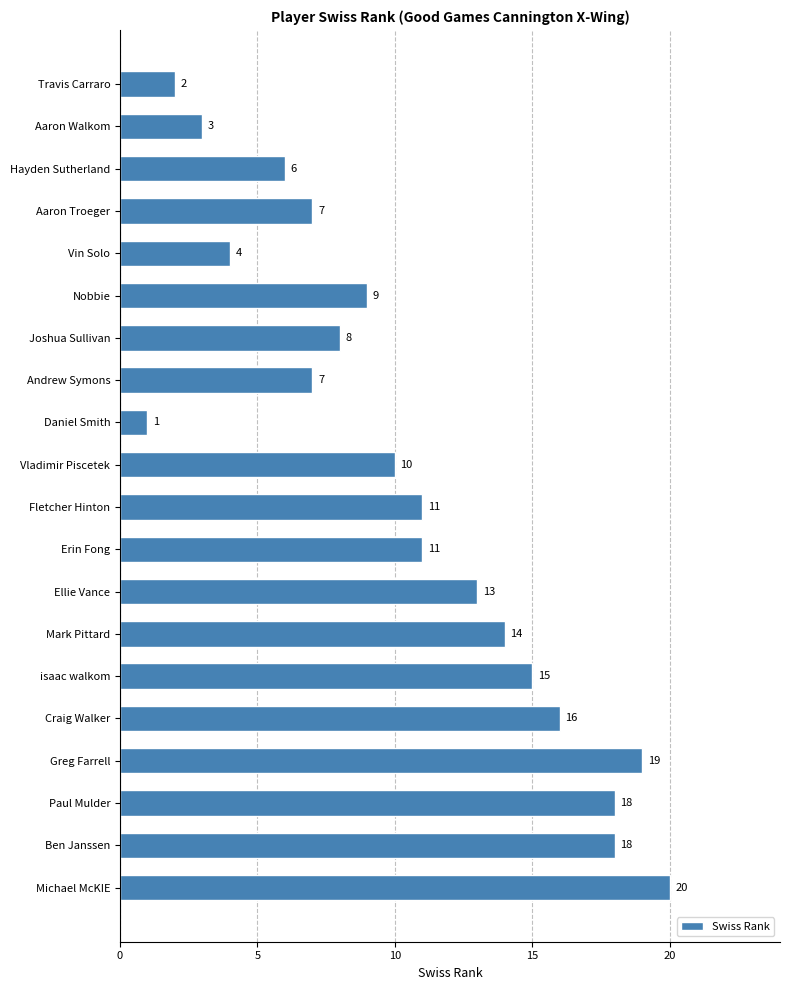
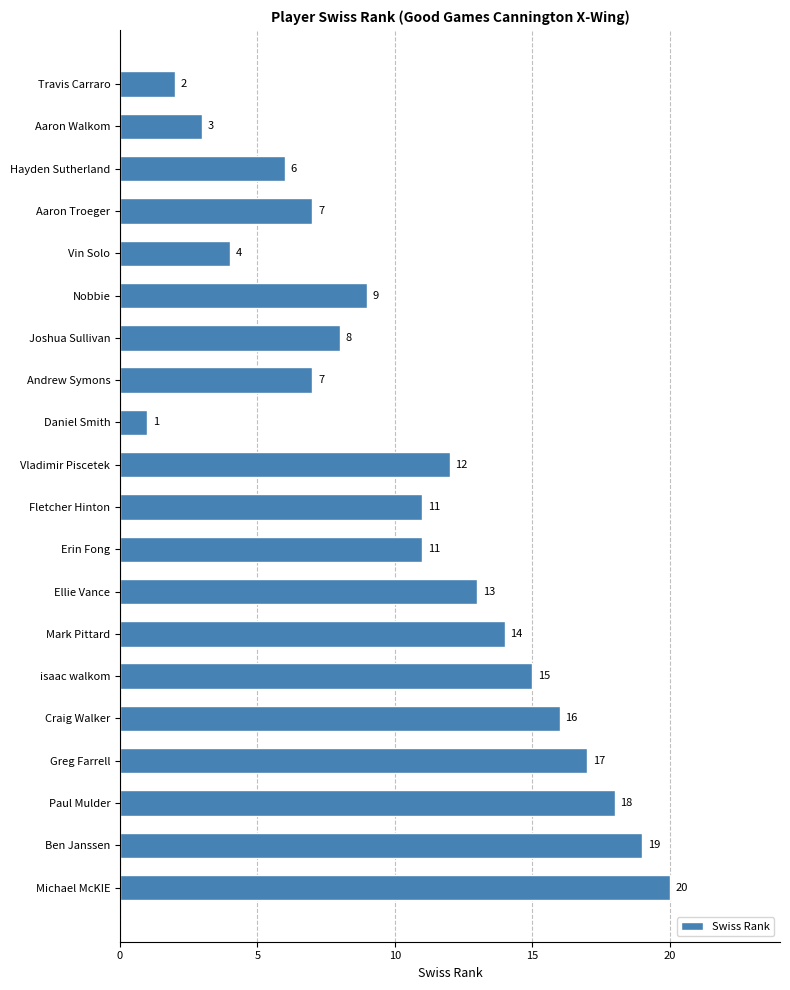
  {
    "Travis Carraro": 2,
    "Aaron Walkom": 3,
    "Hayden Sutherland": 6,
    "Aaron Troeger": 7,
    "Vin Solo": 4,
    "Nobbie": 9,
    "Joshua Sullivan": 8,
    "Andrew Symons": 7,
    "Daniel Smith": 1,
-   "Vladimir Piscetek": 10,
+   "Vladimir Piscetek": 12,
    "Fletcher Hinton": 11,
    "Erin Fong": 11,
    "Ellie Vance": 13,
    "Mark Pittard": 14,
    "isaac walkom": 15,
    "Craig Walker": 16,
-   "Greg Farrell": 19,
+   "Greg Farrell": 17,
    "Paul Mulder": 18,
-   "Ben Janssen": 18,
+   "Ben Janssen": 19,
    "Michael McKIE": 20
  }
